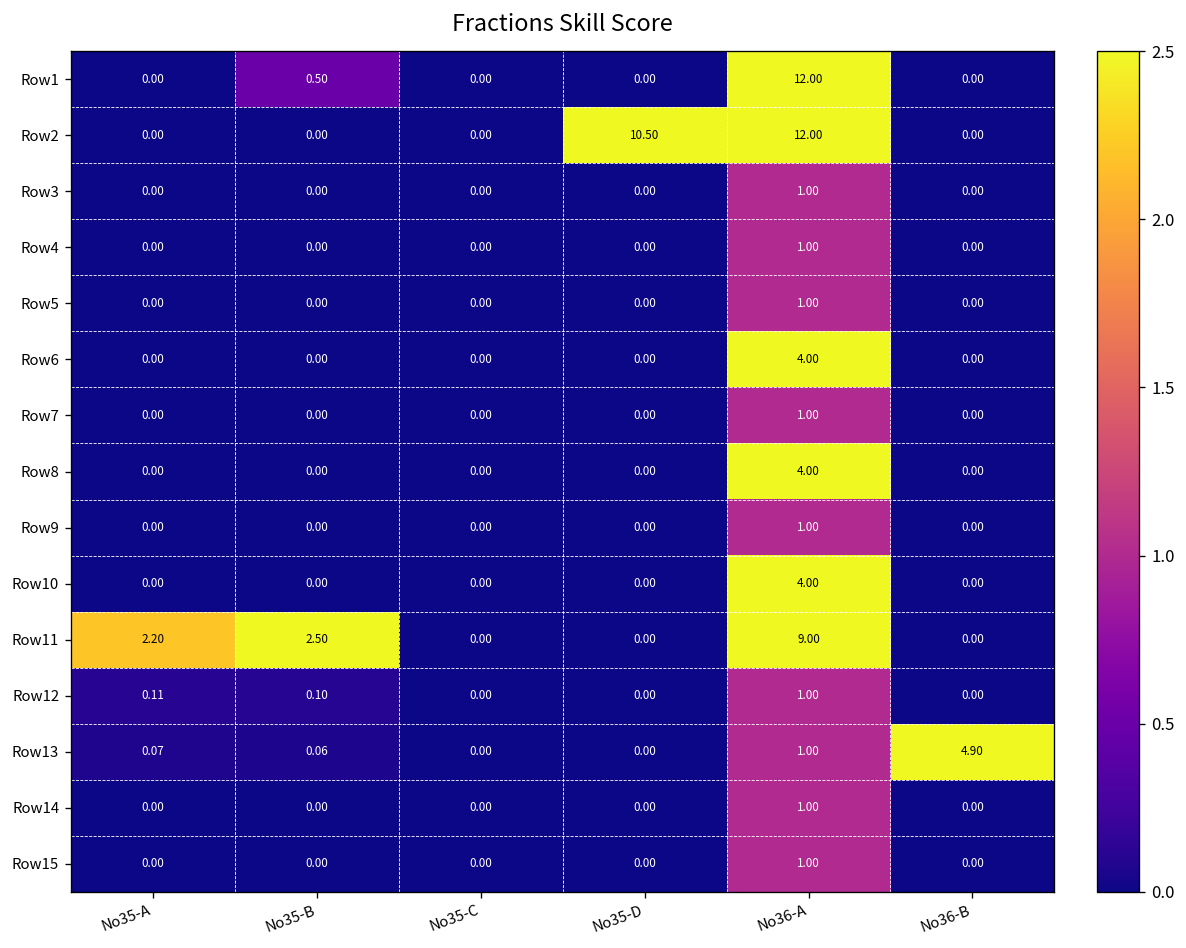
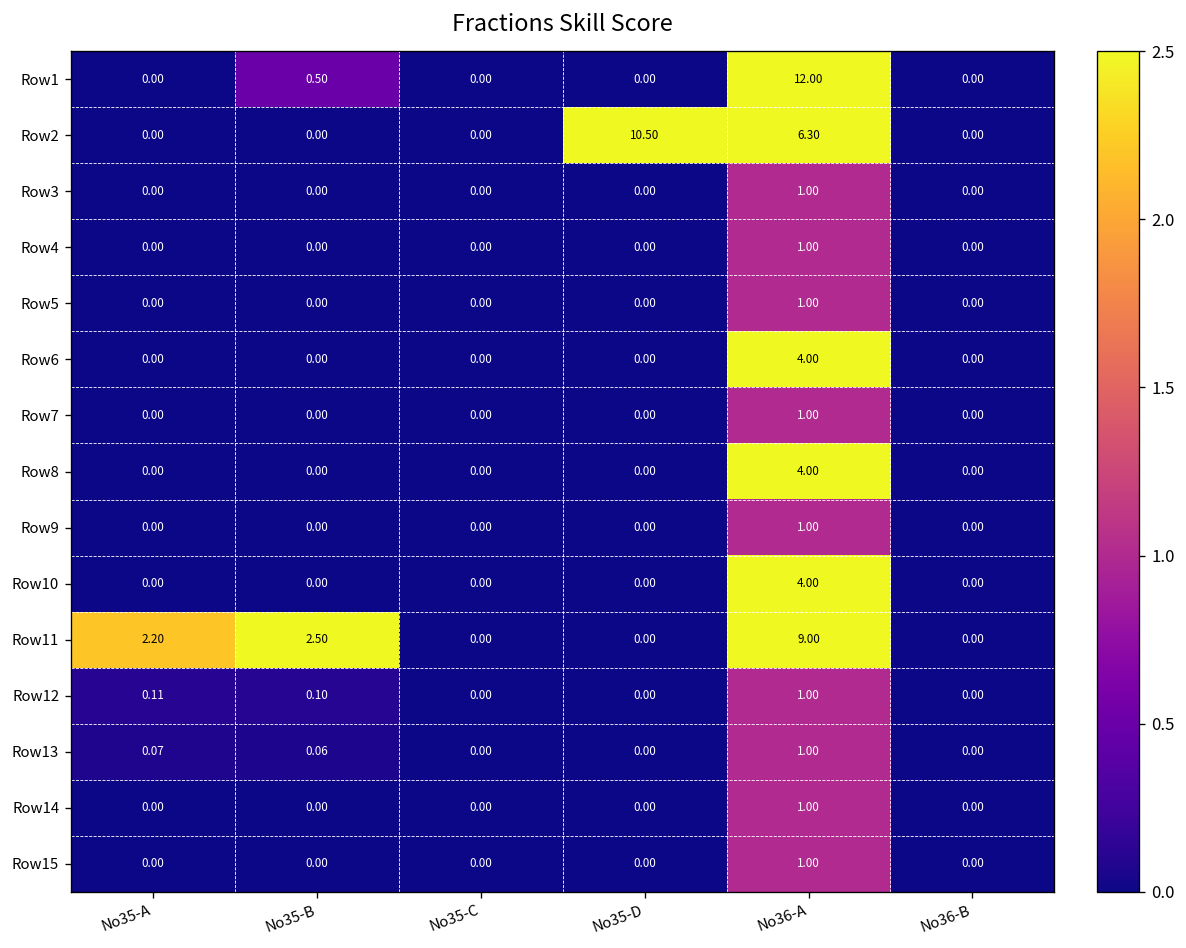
  {
    "Row1": {
      "No35-A": 0.00,
      "No35-B": 0.50,
      "No35-C": 0.00,
      "No35-D": 0.00,
      "No36-A": 12.00,
      "No36-B": 0.00
    },
    "Row2": {
      "No35-A": 0.00,
      "No35-B": 0.00,
      "No35-C": 0.00,
      "No35-D": 10.50,
-     "No36-A": 12.00,
+     "No36-A": 6.30,
      "No36-B": 0.00
    },
    "Row3": {
      "No35-A": 0.00,
      "No35-B": 0.00,
      "No35-C": 0.00,
      "No35-D": 0.00,
      "No36-A": 1.00,
      "No36-B": 0.00
    },
    "Row4": {
      "No35-A": 0.00,
      "No35-B": 0.00,
      "No35-C": 0.00,
      "No35-D": 0.00,
      "No36-A": 1.00,
      "No36-B": 0.00
    },
    "Row5": {
      "No35-A": 0.00,
      "No35-B": 0.00,
      "No35-C": 0.00,
      "No35-D": 0.00,
      "No36-A": 1.00,
      "No36-B": 0.00
    },
    "Row6": {
      "No35-A": 0.00,
      "No35-B": 0.00,
      "No35-C": 0.00,
      "No35-D": 0.00,
      "No36-A": 4.00,
      "No36-B": 0.00
    },
    "Row7": {
      "No35-A": 0.00,
      "No35-B": 0.00,
      "No35-C": 0.00,
      "No35-D": 0.00,
      "No36-A": 1.00,
      "No36-B": 0.00
    },
    "Row8": {
      "No35-A": 0.00,
      "No35-B": 0.00,
      "No35-C": 0.00,
      "No35-D": 0.00,
      "No36-A": 4.00,
      "No36-B": 0.00
    },
    "Row9": {
      "No35-A": 0.00,
      "No35-B": 0.00,
      "No35-C": 0.00,
      "No35-D": 0.00,
      "No36-A": 1.00,
      "No36-B": 0.00
    },
    "Row10": {
      "No35-A": 0.00,
      "No35-B": 0.00,
      "No35-C": 0.00,
      "No35-D": 0.00,
      "No36-A": 4.00,
      "No36-B": 0.00
    },
    "Row11": {
      "No35-A": 2.20,
      "No35-B": 2.50,
      "No35-C": 0.00,
      "No35-D": 0.00,
      "No36-A": 9.00,
      "No36-B": 0.00
    },
    "Row12": {
      "No35-A": 0.11,
      "No35-B": 0.10,
      "No35-C": 0.00,
      "No35-D": 0.00,
      "No36-A": 1.00,
      "No36-B": 0.00
    },
    "Row13": {
      "No35-A": 0.07,
      "No35-B": 0.06,
      "No35-C": 0.00,
      "No35-D": 0.00,
      "No36-A": 1.00,
-     "No36-B": 4.90
+     "No36-B": 0.00
    },
    "Row14": {
      "No35-A": 0.00,
      "No35-B": 0.00,
      "No35-C": 0.00,
      "No35-D": 0.00,
      "No36-A": 1.00,
      "No36-B": 0.00
    },
    "Row15": {
      "No35-A": 0.00,
      "No35-B": 0.00,
      "No35-C": 0.00,
      "No35-D": 0.00,
      "No36-A": 1.00,
      "No36-B": 0.00
    }
  }
